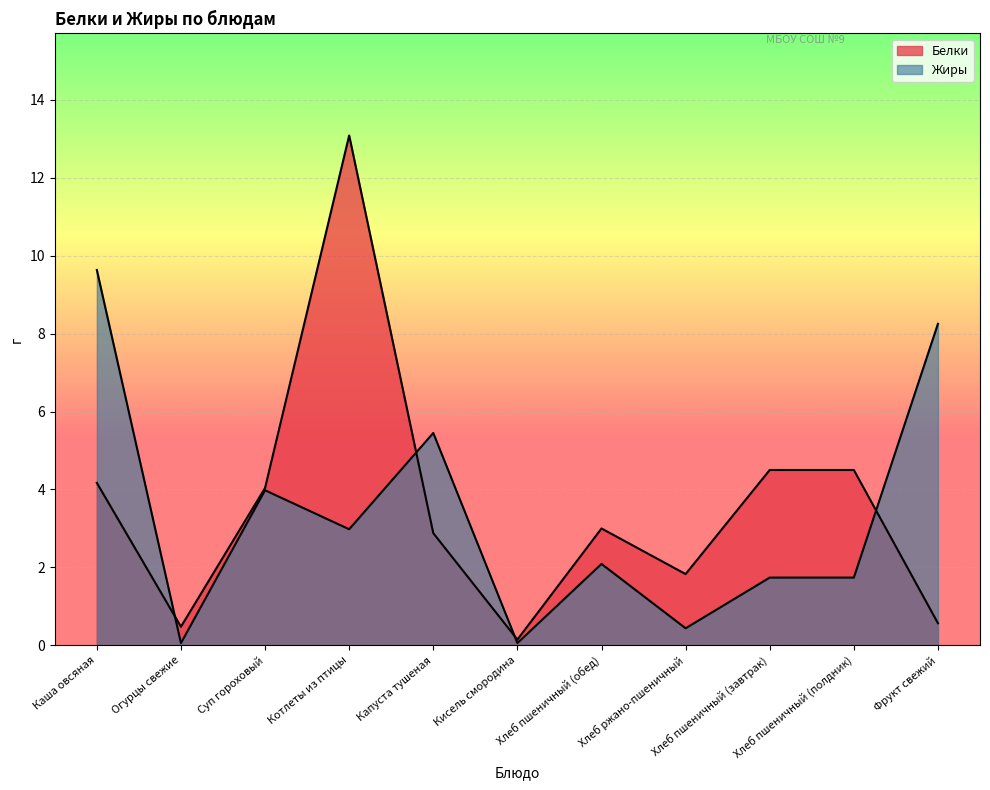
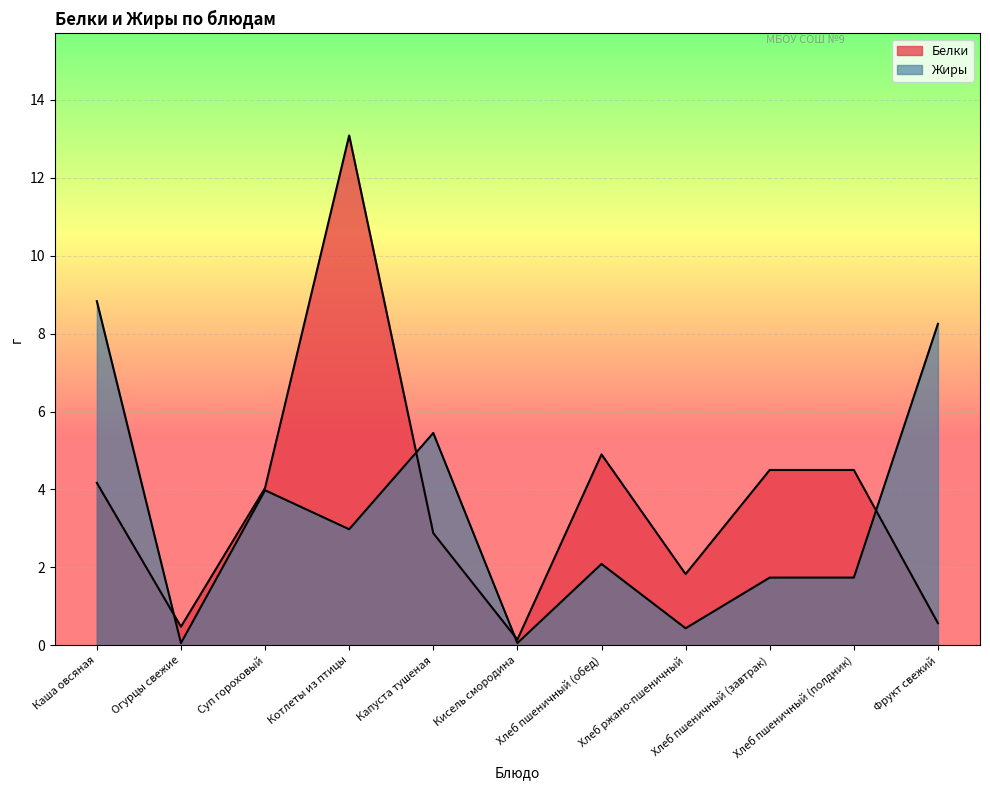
  {
    "Белки": {
      "Каша овсяная": 4.2,
      "Огурцы свежие": 0.5,
      "Котлеты из птицы": 13.1,
      "Капуста тушеная": 2.9,
      "Кисель смородина": 0.2,
-     "Хлеб пшеничный (обед)": 3.0,
+     "Хлеб пшеничный (обед)": 4.9,
      "Хлеб ржано-пшеничный": 1.8,
      "Хлеб пшеничный (завтрак)": 4.5,
      "Хлеб пшеничный (полдник)": 4.5,
      "Фрукт свежий": 0.6
    },
    "Жиры": {
-     "Каша овсяная": 9.6,
+     "Каша овсяная": 8.8,
      "Огурцы свежие": 0.1,
      "Котлеты из птицы": 3.0,
      "Капуста тушеная": 5.5,
      "Кисель смородина": 0.1,
      "Хлеб пшеничный (обед)": 2.1,
      "Хлеб ржано-пшеничный": 0.4,
      "Хлеб пшеничный (завтрак)": 1.7,
      "Хлеб пшеничный (полдник)": 1.7,
      "Фрукт свежий": 8.3
    }
  }
